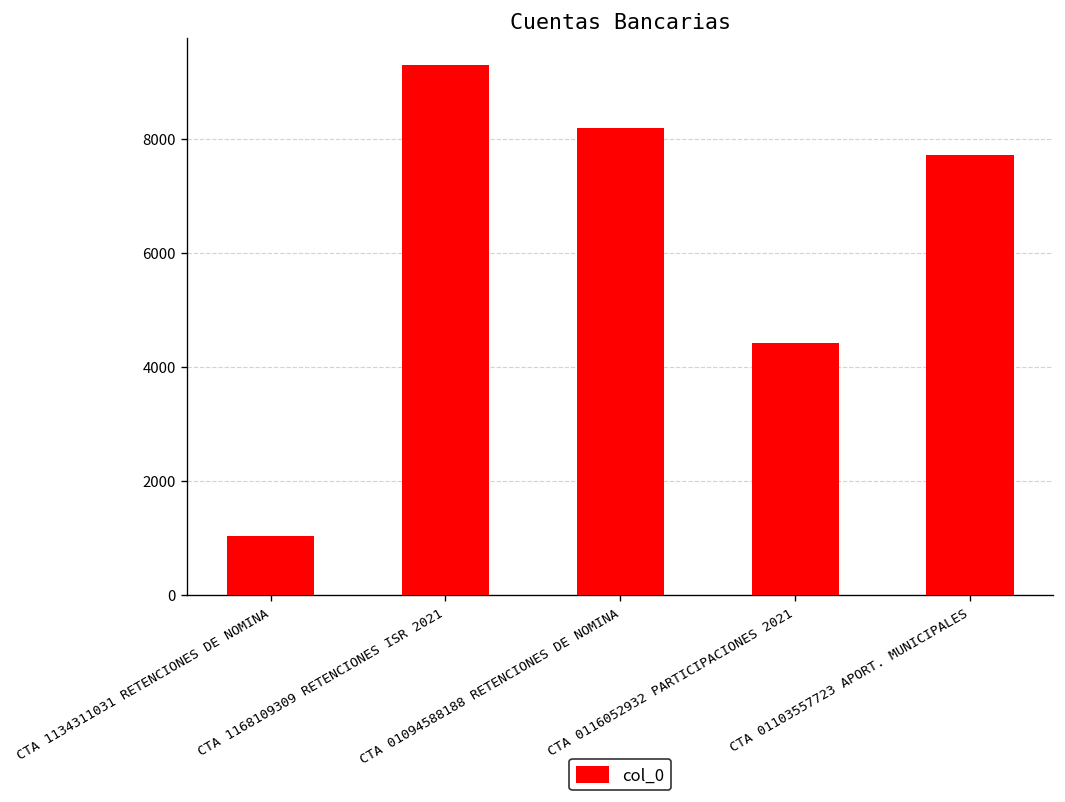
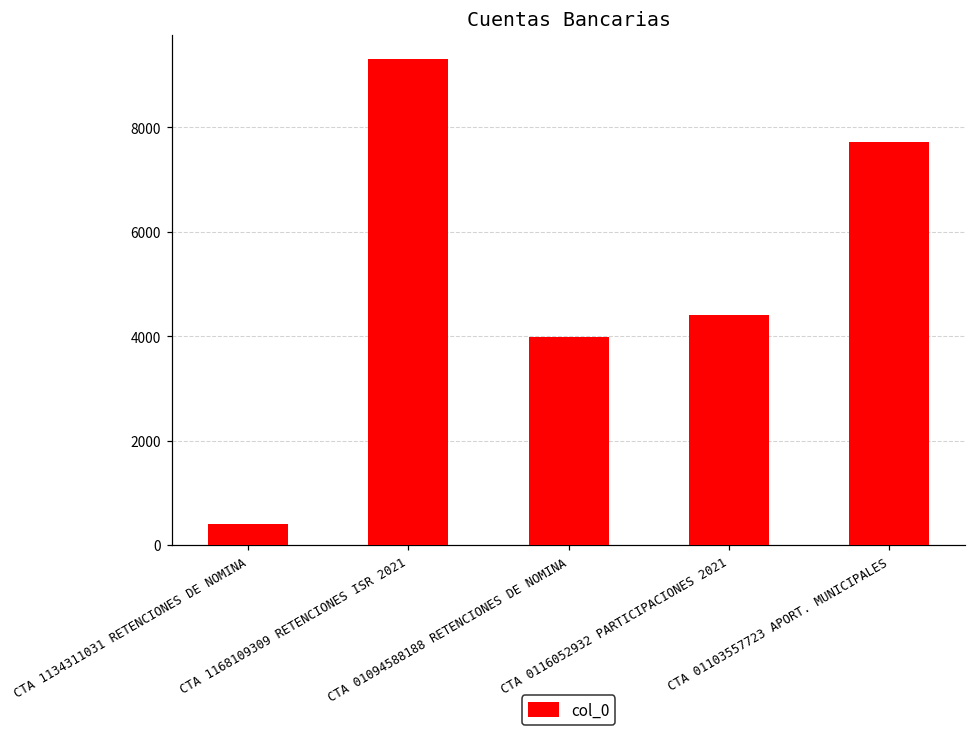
  {
-   "CTA 1134311031 RETENCIONES DE NOMINA": 1000,
+   "CTA 1134311031 RETENCIONES DE NOMINA": 400,
    "CTA 1168109309 RETENCIONES ISR 2021": 9300,
-   "CTA 01094588188 RETENCIONES DE NOMINA": 8200,
+   "CTA 01094588188 RETENCIONES DE NOMINA": 4000,
    "CTA 0116052932 PARTICIPACIONES 2021": 4400,
    "CTA 01103557723 APORT. MUNICIPALES": 7700
  }
